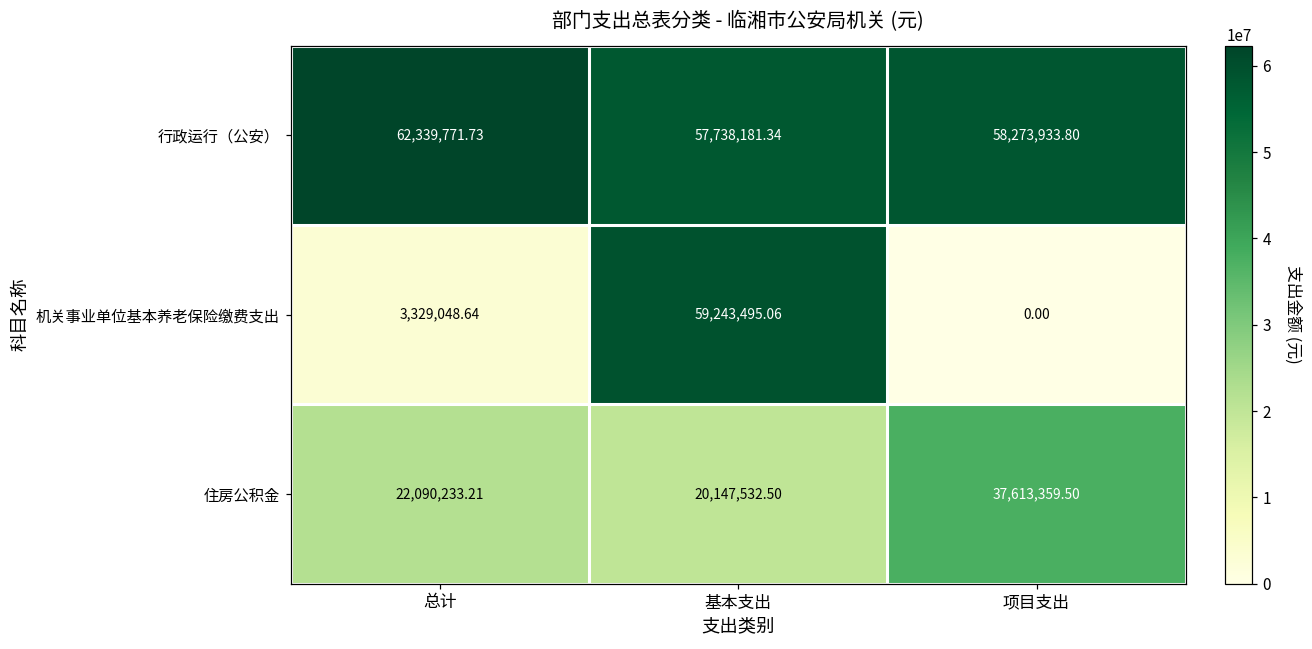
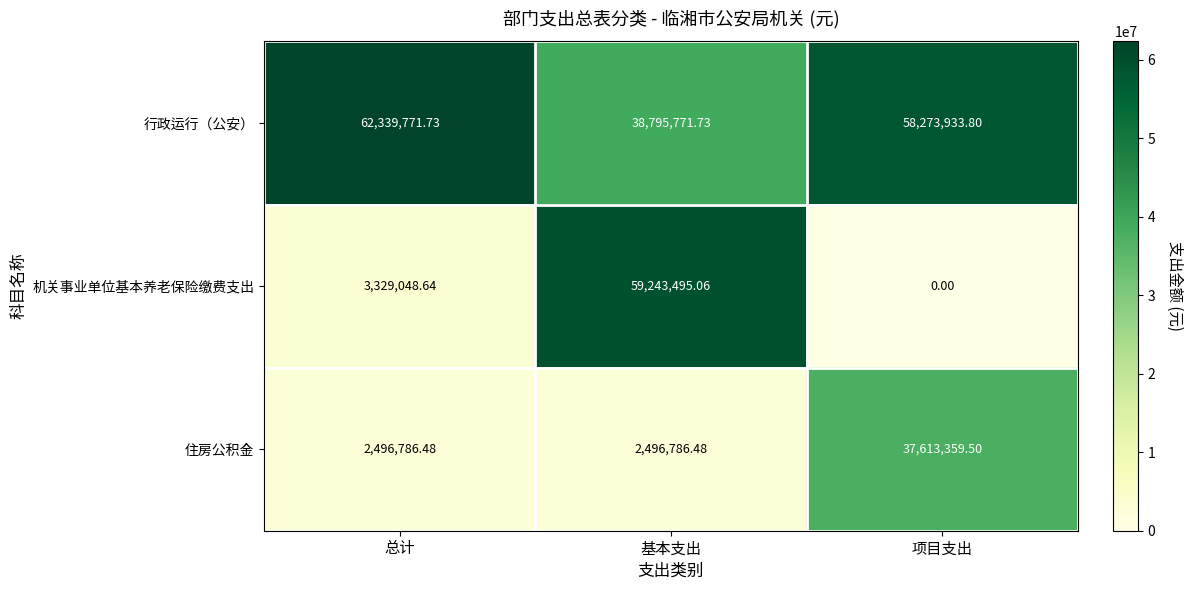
  {
    "行政运行（公安）": {
      "总计": "62,339,771.73",
-     "基本支出": "57,738,181.34",
+     "基本支出": "38,795,771.73",
      "项目支出": "58,273,933.80"
    },
    "机关事业单位基本养老保险缴费支出": {
      "总计": "3,329,048.64",
      "基本支出": "59,243,495.06",
      "项目支出": "0.00"
    },
    "住房公积金": {
-     "总计": "22,090,233.21",
-     "基本支出": "20,147,532.50",
+     "总计": "2,496,786.48",
+     "基本支出": "2,496,786.48",
      "项目支出": "37,613,359.50"
    }
  }
